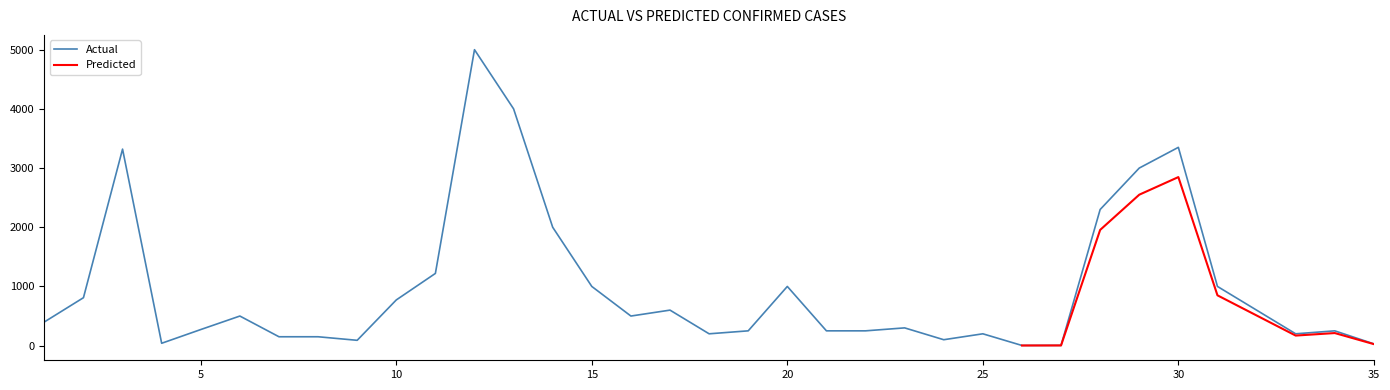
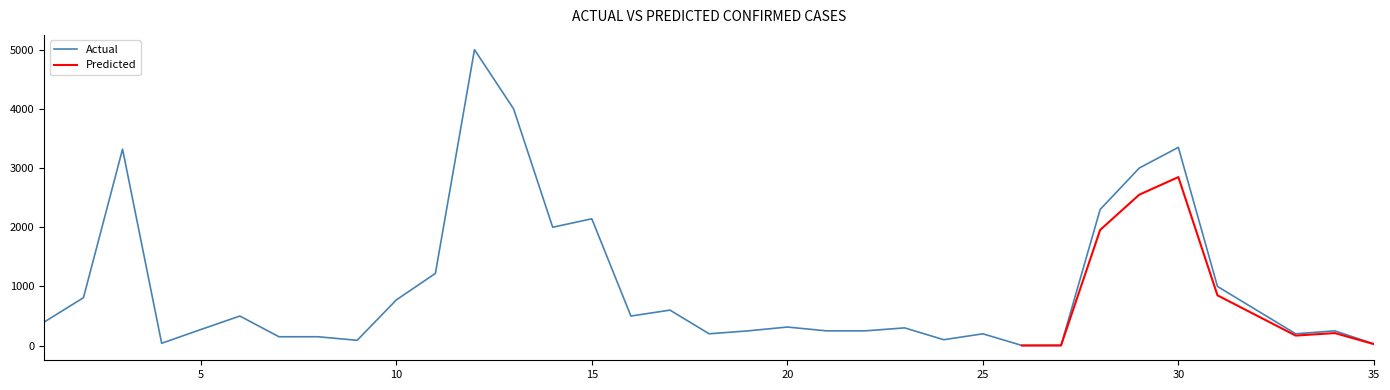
  {
    "Actual": {
      "5": 300,
      "10": 800,
-     "15": 1000,
-     "20": 1000,
+     "15": 2100,
+     "20": 300,
      "25": 200,
      "30": 3400
    },
    "Predicted": {
      "30": 2800
    }
  }
